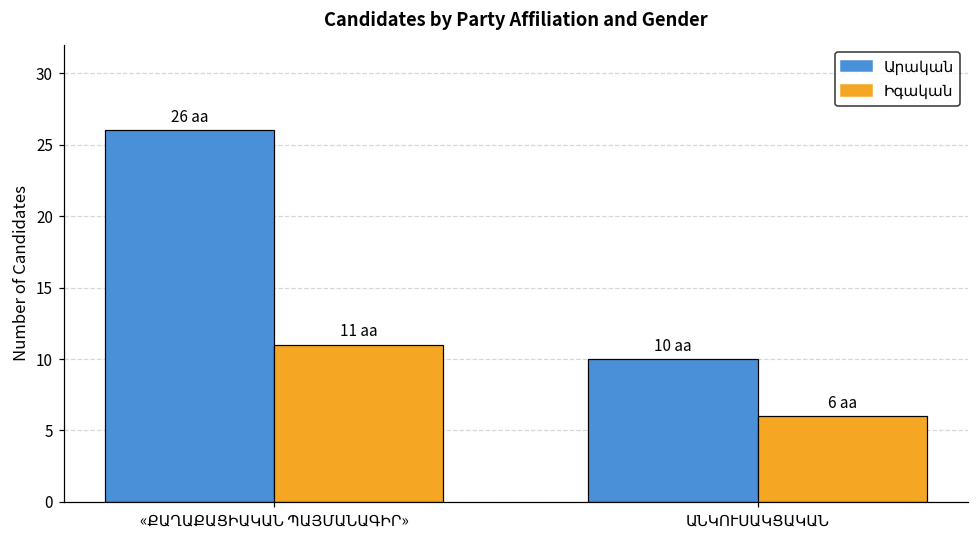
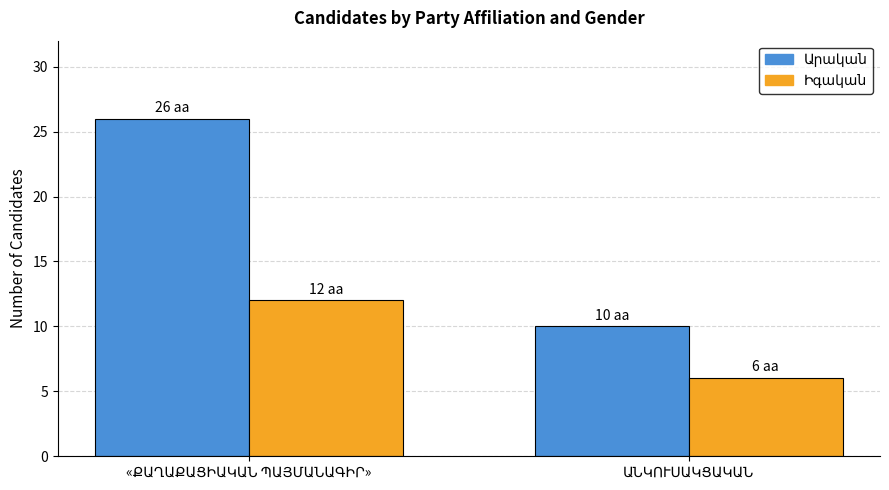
  {
    "Արական": {
      "«ՔԱՂԱՔԱՑԻԱԿԱՆ ՊԱՅՄԱՆԱԳԻՐ»": 26,
      "ԱՆԿՈՒՍԱԿՑԱԿԱՆ": 10
    },
    "Իգական": {
-     "«ՔԱՂԱՔԱՑԻԱԿԱՆ ՊԱՅՄԱՆԱԳԻՐ»": 11,
+     "«ՔԱՂԱՔԱՑԻԱԿԱՆ ՊԱՅՄԱՆԱԳԻՐ»": 12,
      "ԱՆԿՈՒՍԱԿՑԱԿԱՆ": 6
    }
  }
